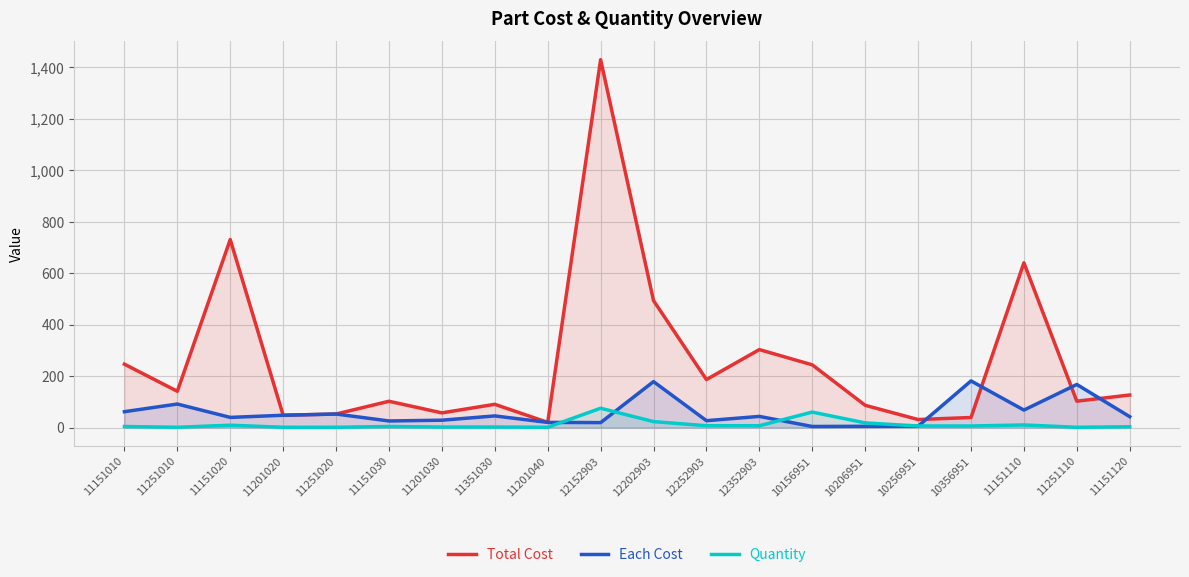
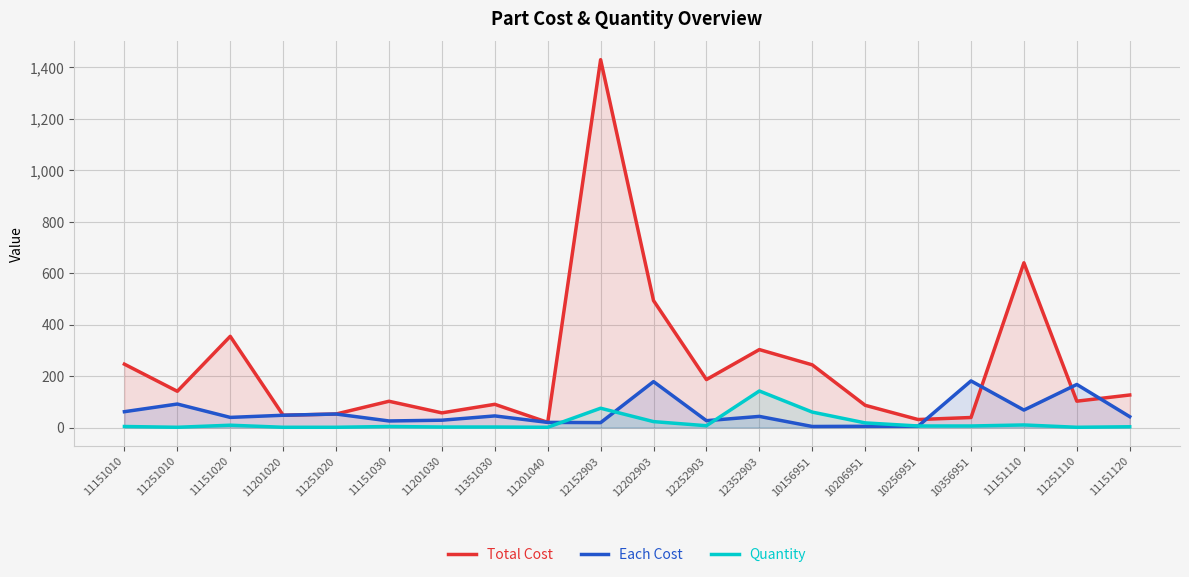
  {
    "Total Cost": {
      "11151010": "250",
      "11251010": "140",
-     "11151020": "730",
+     "11151020": "350",
      "11151030": "100",
      "11201030": "60",
      "11351030": "90",
      "12152903": "1,430",
      "12202903": "490",
      "12252903": "190",
      "12352903": "300",
      "10156951": "240",
      "10206951": "90",
      "10256951": "30",
      "10356951": "40",
      "11151110": "640",
      "11251110": "100",
      "11151120": "130"
    },
    "Each Cost": {
      "11151010": "60",
      "11251010": "90",
      "11151020": "40",
      "11151030": "30",
      "11201030": "30",
      "11351030": "50",
      "12152903": "20",
      "12202903": "180",
      "12252903": "30",
      "12352903": "40",
      "10156951": "0",
      "10206951": "0",
      "10356951": "180",
      "11151110": "70",
      "11251110": "170",
      "11151120": "40"
    },
    "Quantity": {
      "11151010": "0",
      "11251010": "0",
      "11151020": "10",
      "11201020": "0",
      "11251020": "0",
      "11151030": "0",
      "11201030": "0",
      "11351030": "0",
      "11201040": "0",
      "12152903": "80",
      "12202903": "20",
      "12252903": "10",
-     "12352903": "10",
+     "12352903": "140",
      "10156951": "60",
      "10206951": "20",
      "10356951": "10",
      "11151110": "10",
      "11251110": "0",
      "11151120": "0"
    }
  }
